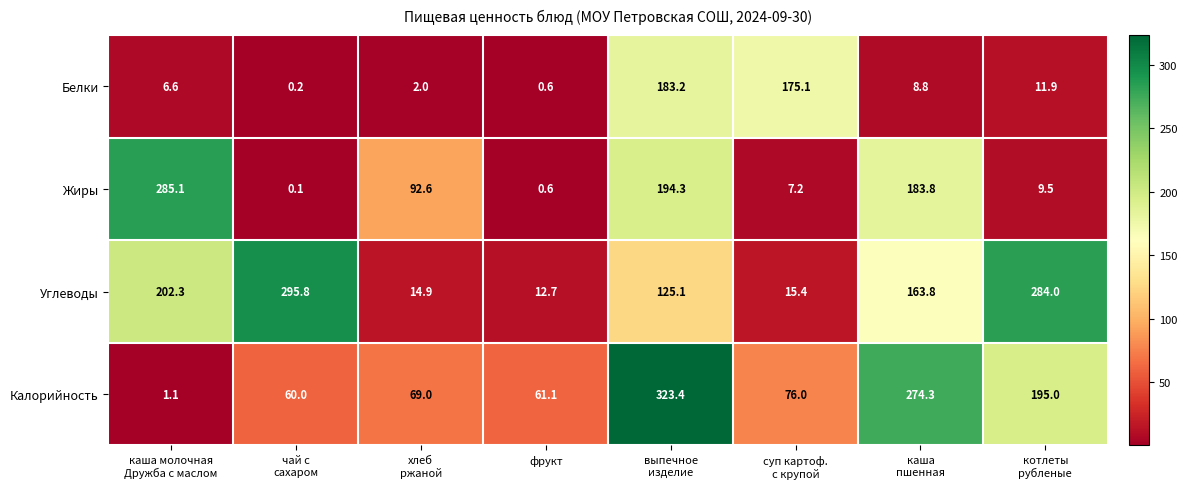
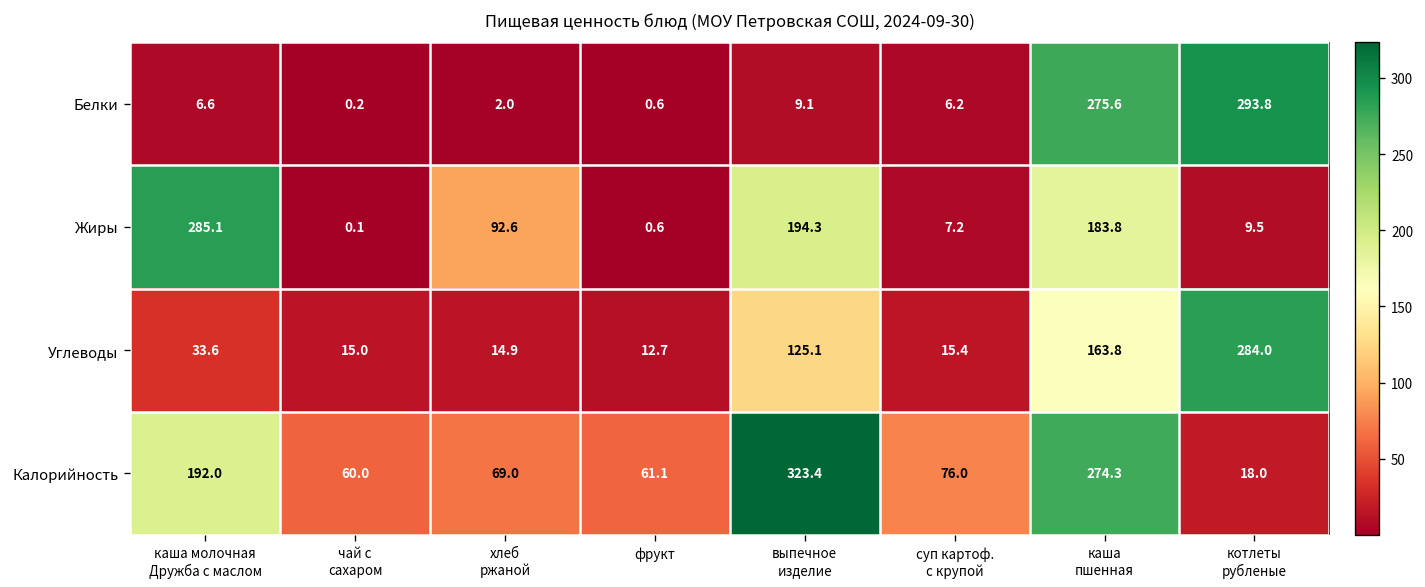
  {
    "Белки": {
      "каша молочная Дружба с маслом": 6.6,
      "чай с сахаром": 0.2,
      "хлеб ржаной": 2.0,
      "фрукт": 0.6,
-     "выпечное изделие": 183.2,
-     "суп картоф. с крупой": 175.1,
-     "каша пшенная": 8.8,
-     "котлеты рубленые": 11.9
+     "выпечное изделие": 9.1,
+     "суп картоф. с крупой": 6.2,
+     "каша пшенная": 275.6,
+     "котлеты рубленые": 293.8
    },
    "Жиры": {
      "каша молочная Дружба с маслом": 285.1,
      "чай с сахаром": 0.1,
      "хлеб ржаной": 92.6,
      "фрукт": 0.6,
      "выпечное изделие": 194.3,
      "суп картоф. с крупой": 7.2,
      "каша пшенная": 183.8,
      "котлеты рубленые": 9.5
    },
    "Углеводы": {
-     "каша молочная Дружба с маслом": 202.3,
-     "чай с сахаром": 295.8,
+     "каша молочная Дружба с маслом": 33.6,
+     "чай с сахаром": 15.0,
      "хлеб ржаной": 14.9,
      "фрукт": 12.7,
      "выпечное изделие": 125.1,
      "суп картоф. с крупой": 15.4,
      "каша пшенная": 163.8,
      "котлеты рубленые": 284.0
    },
    "Калорийность": {
-     "каша молочная Дружба с маслом": 1.1,
+     "каша молочная Дружба с маслом": 192.0,
      "чай с сахаром": 60.0,
      "хлеб ржаной": 69.0,
      "фрукт": 61.1,
      "выпечное изделие": 323.4,
      "суп картоф. с крупой": 76.0,
      "каша пшенная": 274.3,
-     "котлеты рубленые": 195.0
+     "котлеты рубленые": 18.0
    }
  }
